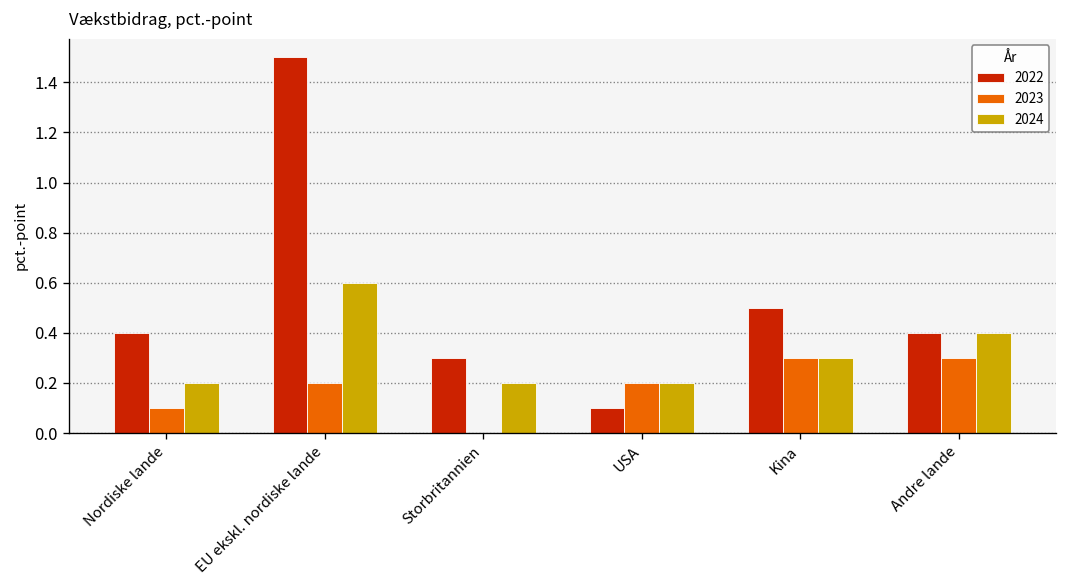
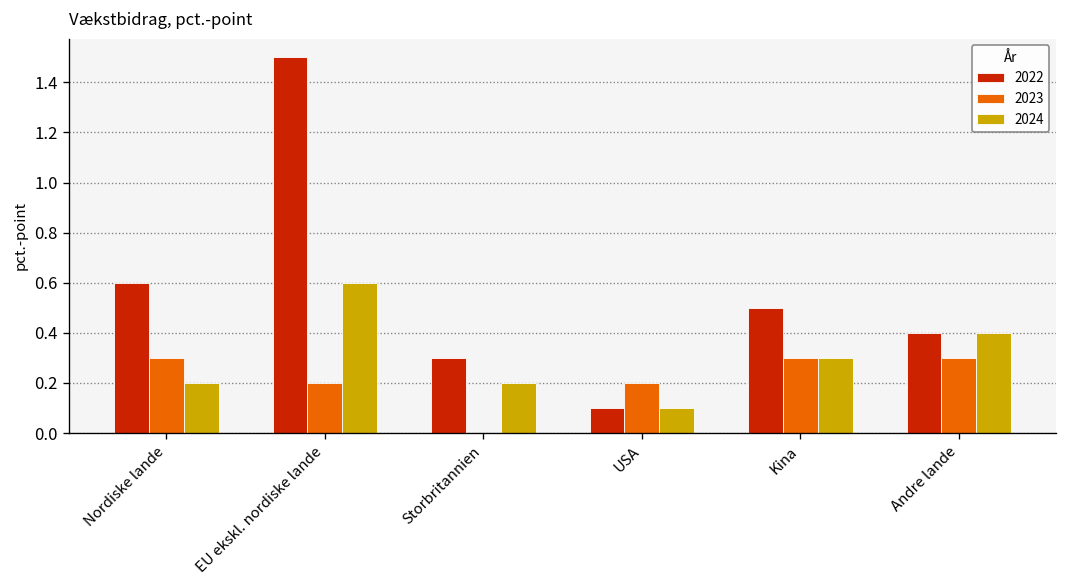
  {
    "2022": {
-     "Nordiske lande": 0.4,
+     "Nordiske lande": 0.6,
      "EU ekskl. nordiske lande": 1.5,
      "Storbritannien": 0.3,
      "USA": 0.1,
      "Kina": 0.5,
      "Andre lande": 0.4
    },
    "2023": {
-     "Nordiske lande": 0.1,
+     "Nordiske lande": 0.3,
      "EU ekskl. nordiske lande": 0.2,
      "Storbritannien": 0.0,
      "USA": 0.2,
      "Kina": 0.3,
      "Andre lande": 0.3
    },
    "2024": {
      "Nordiske lande": 0.2,
      "EU ekskl. nordiske lande": 0.6,
      "Storbritannien": 0.2,
-     "USA": 0.2,
+     "USA": 0.1,
      "Kina": 0.3,
      "Andre lande": 0.4
    }
  }
